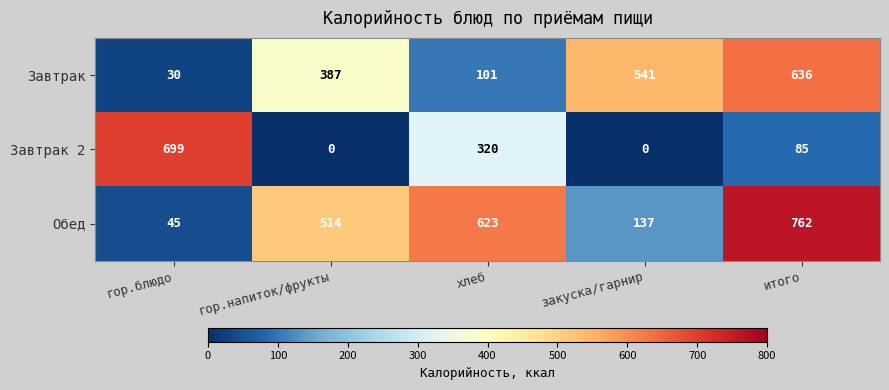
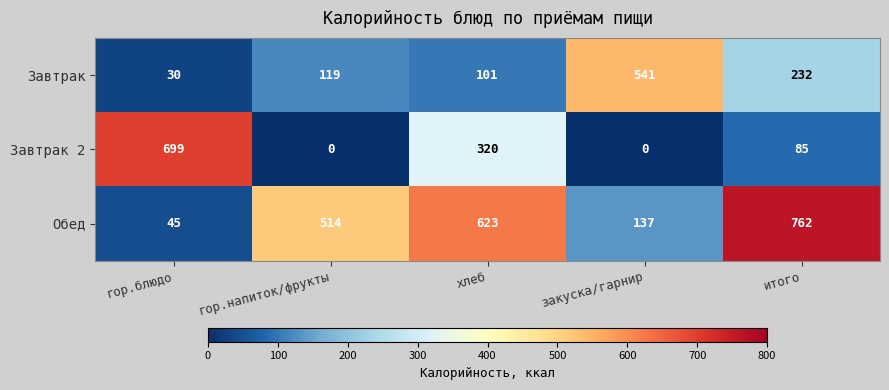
  {
    "Завтрак": {
      "гор.блюдо": 30,
-     "гор.напиток/фрукты": 387,
+     "гор.напиток/фрукты": 119,
      "хлеб": 101,
      "закуска/гарнир": 541,
-     "итого": 636
+     "итого": 232
    },
    "Завтрак 2": {
      "гор.блюдо": 699,
      "гор.напиток/фрукты": 0,
      "хлеб": 320,
      "закуска/гарнир": 0,
      "итого": 85
    },
    "Обед": {
      "гор.блюдо": 45,
      "гор.напиток/фрукты": 514,
      "хлеб": 623,
      "закуска/гарнир": 137,
      "итого": 762
    }
  }
